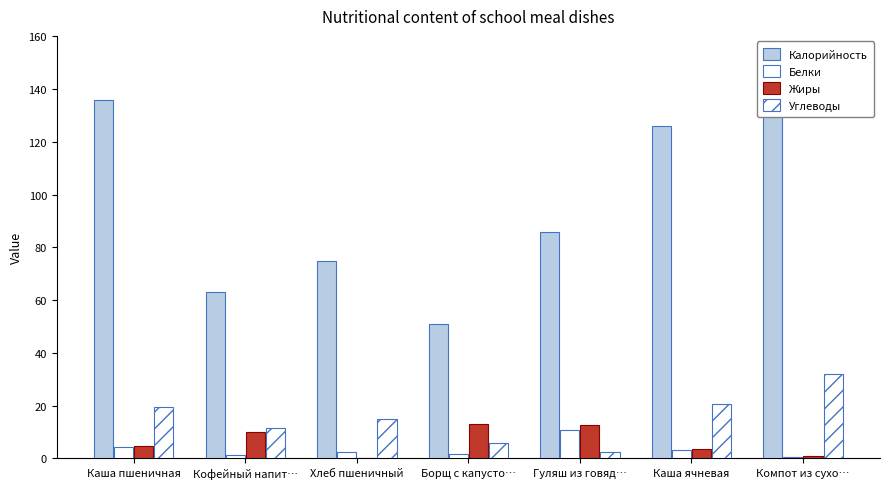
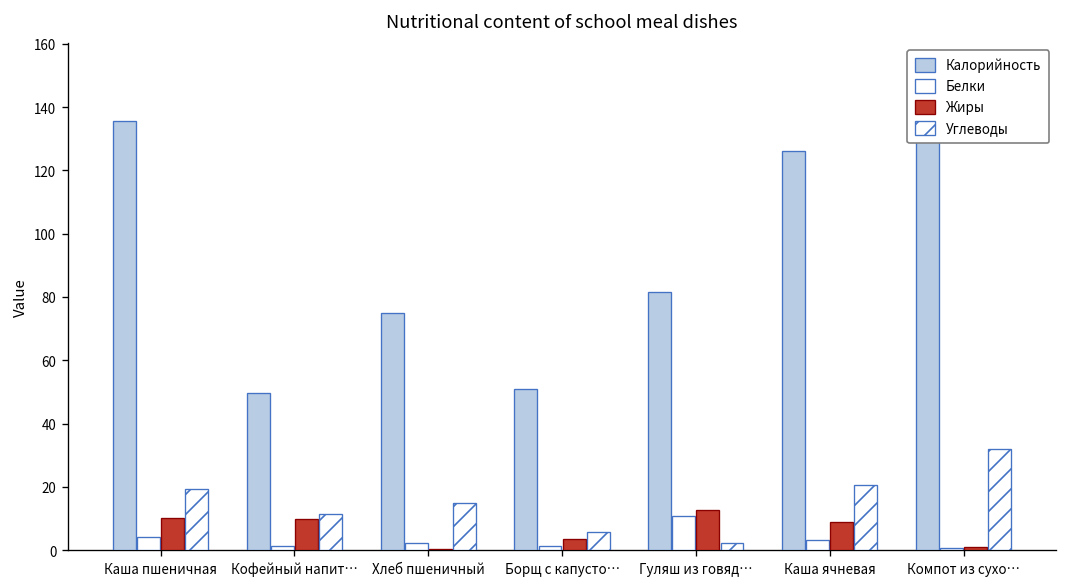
  {
    "Калорийность": {
      "Каша пшеничная": 136,
-     "Кофейный напит…": 63,
+     "Кофейный напит…": 50,
      "Хлеб пшеничный": 75,
      "Борщ с капусто…": 51,
-     "Гуляш из говяд…": 86,
+     "Гуляш из говяд…": 82,
      "Каша ячневая": 126
    },
    "Жиры": {
-     "Каша пшеничная": 5,
+     "Каша пшеничная": 10,
      "Кофейный напит…": 10,
-     "Борщ с капусто…": 13,
+     "Борщ с капусто…": 4,
      "Гуляш из говяд…": 13,
-     "Каша ячневая": 3
+     "Каша ячневая": 9
    }
  }
